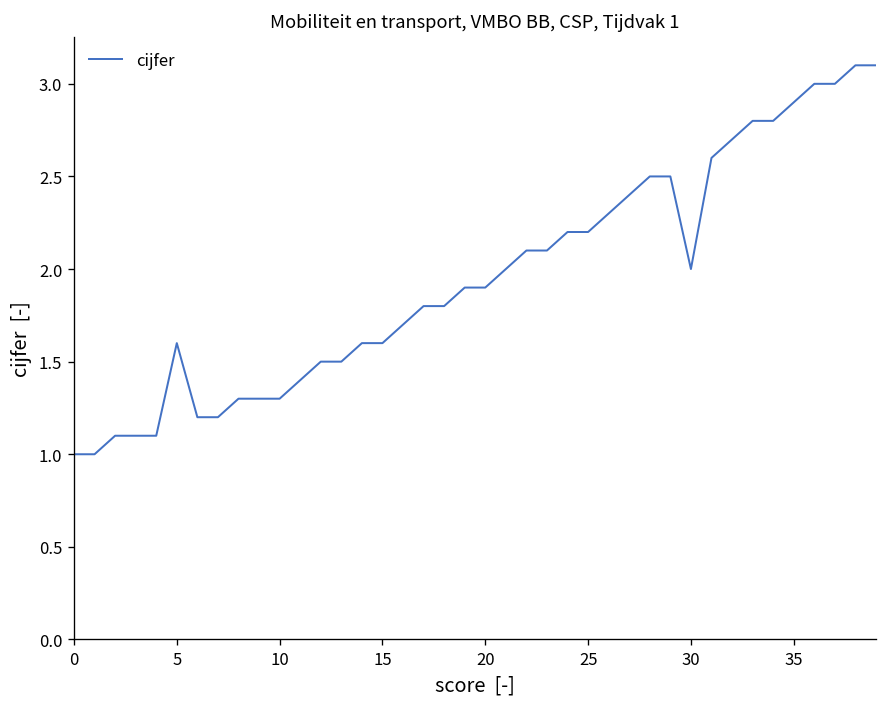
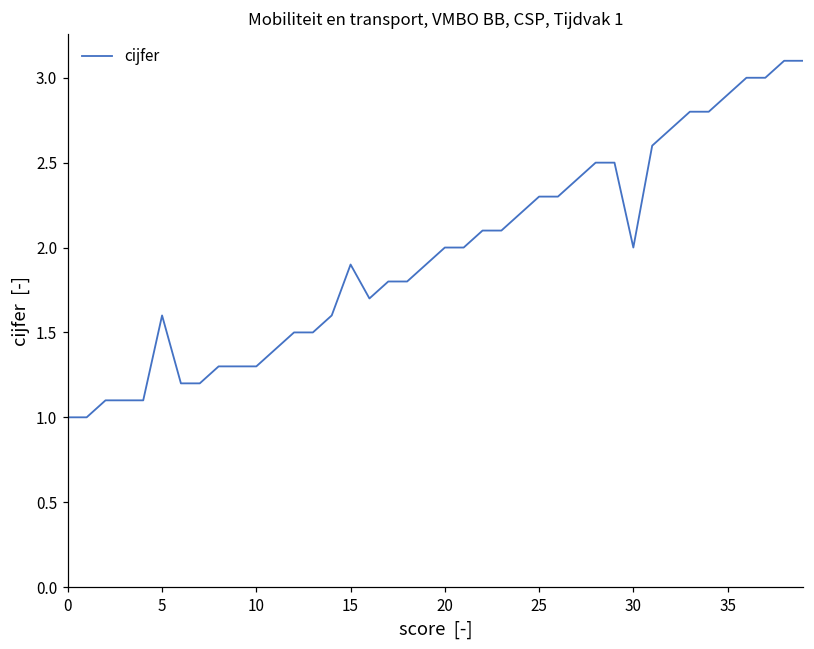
  {
    "0": 1.0,
    "5": 1.6,
    "10": 1.3,
-   "15": 1.6,
-   "20": 1.9,
-   "25": 2.2,
+   "15": 1.9,
+   "20": 2.0,
+   "25": 2.3,
    "30": 2.0,
    "35": 2.9
  }
